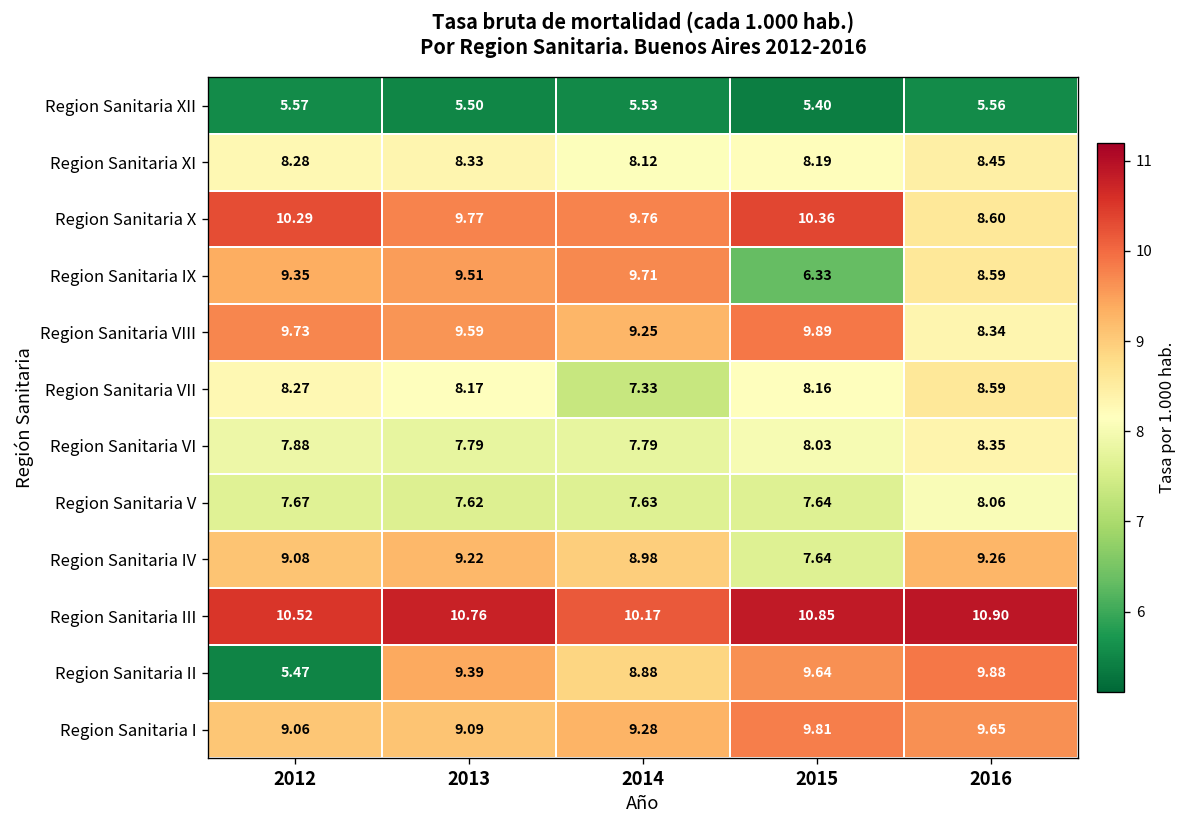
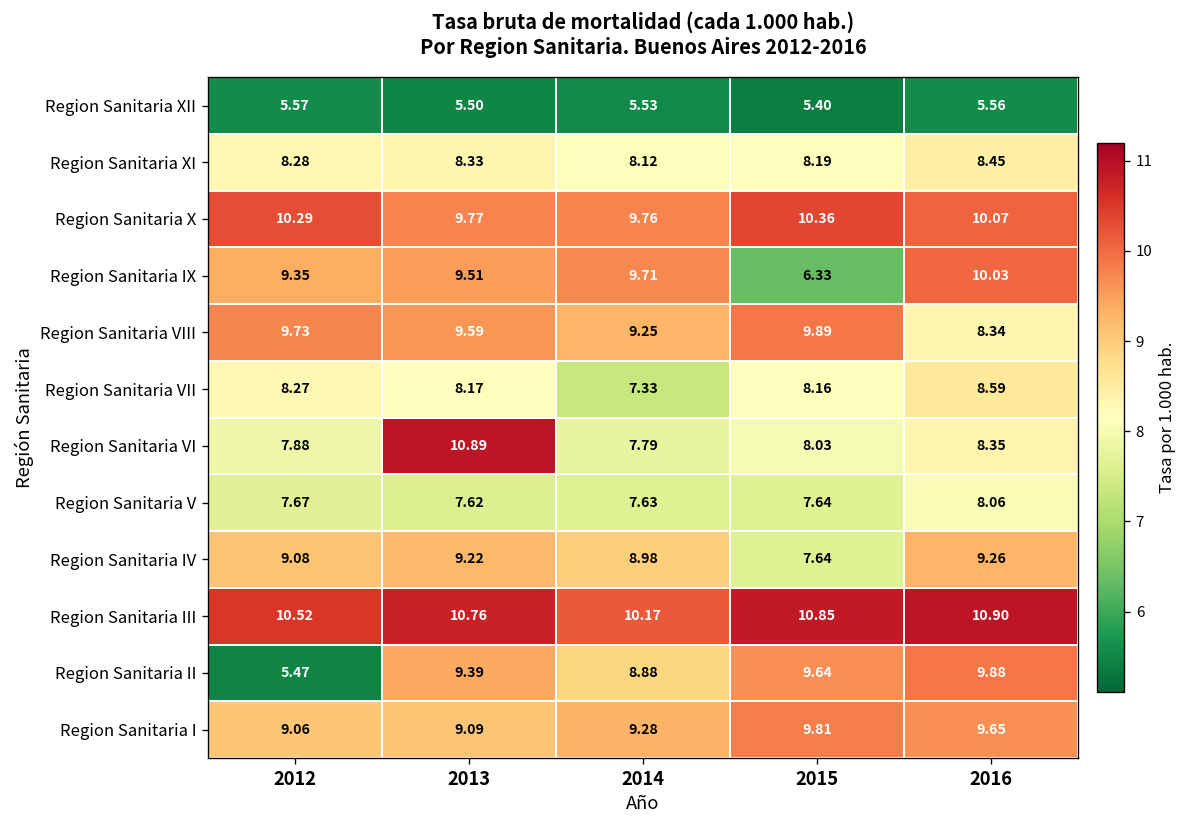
  {
    "Region Sanitaria XII": {
      "2012": 5.57,
      "2013": 5.50,
      "2014": 5.53,
      "2015": 5.40,
      "2016": 5.56
    },
    "Region Sanitaria XI": {
      "2012": 8.28,
      "2013": 8.33,
      "2014": 8.12,
      "2015": 8.19,
      "2016": 8.45
    },
    "Region Sanitaria X": {
      "2012": 10.29,
      "2013": 9.77,
      "2014": 9.76,
      "2015": 10.36,
-     "2016": 8.60
+     "2016": 10.07
    },
    "Region Sanitaria IX": {
      "2012": 9.35,
      "2013": 9.51,
      "2014": 9.71,
      "2015": 6.33,
-     "2016": 8.59
+     "2016": 10.03
    },
    "Region Sanitaria VIII": {
      "2012": 9.73,
      "2013": 9.59,
      "2014": 9.25,
      "2015": 9.89,
      "2016": 8.34
    },
    "Region Sanitaria VII": {
      "2012": 8.27,
      "2013": 8.17,
      "2014": 7.33,
      "2015": 8.16,
      "2016": 8.59
    },
    "Region Sanitaria VI": {
      "2012": 7.88,
-     "2013": 7.79,
+     "2013": 10.89,
      "2014": 7.79,
      "2015": 8.03,
      "2016": 8.35
    },
    "Region Sanitaria V": {
      "2012": 7.67,
      "2013": 7.62,
      "2014": 7.63,
      "2015": 7.64,
      "2016": 8.06
    },
    "Region Sanitaria IV": {
      "2012": 9.08,
      "2013": 9.22,
      "2014": 8.98,
      "2015": 7.64,
      "2016": 9.26
    },
    "Region Sanitaria III": {
      "2012": 10.52,
      "2013": 10.76,
      "2014": 10.17,
      "2015": 10.85,
      "2016": 10.90
    },
    "Region Sanitaria II": {
      "2012": 5.47,
      "2013": 9.39,
      "2014": 8.88,
      "2015": 9.64,
      "2016": 9.88
    },
    "Region Sanitaria I": {
      "2012": 9.06,
      "2013": 9.09,
      "2014": 9.28,
      "2015": 9.81,
      "2016": 9.65
    }
  }
